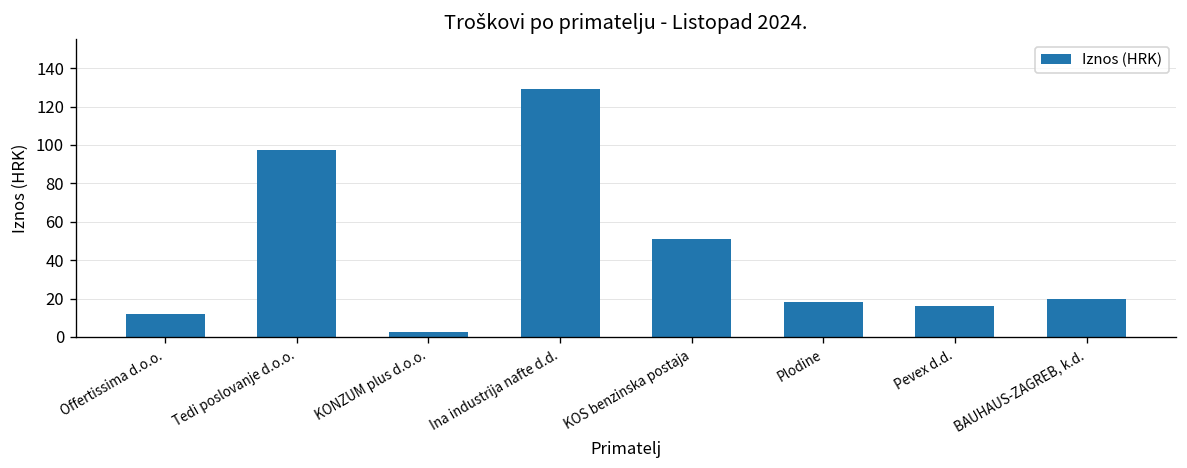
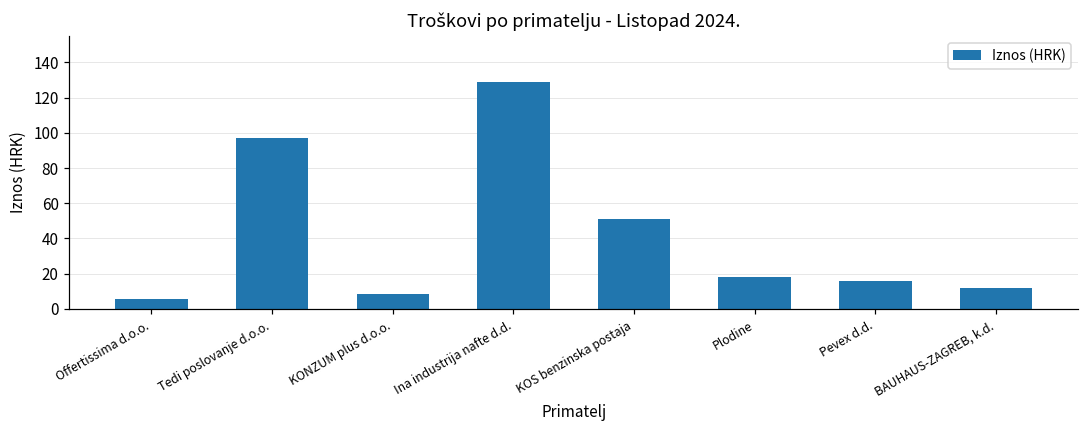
  {
-   "Offertissima d.o.o.": 12,
+   "Offertissima d.o.o.": 6,
    "Tedi poslovanje d.o.o.": 97,
-   "KONZUM plus d.o.o.": 3,
+   "KONZUM plus d.o.o.": 8,
    "Ina industrija nafte d.d.": 129,
    "KOS benzinska postaja": 51,
    "Plodine": 18,
    "Pevex d.d.": 16,
-   "BAUHAUS-ZAGREB, k.d.": 20
+   "BAUHAUS-ZAGREB, k.d.": 12
  }
